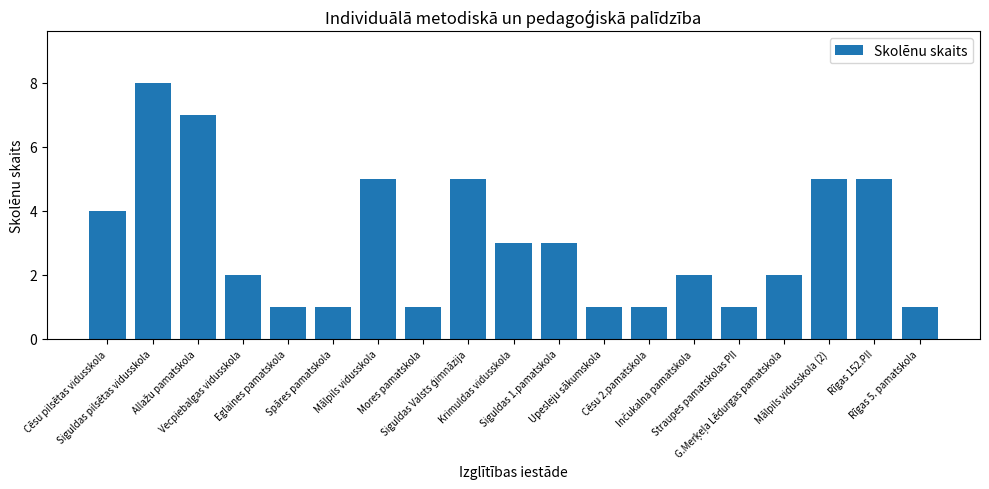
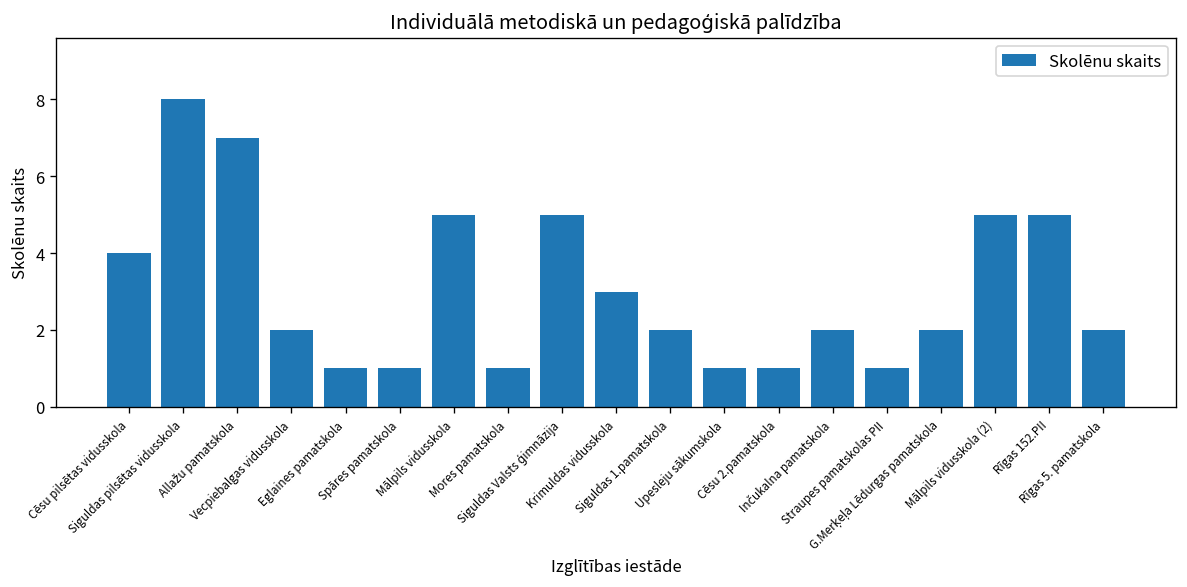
  {
    "Cēsu pilsētas vidusskola": 4,
    "Siguldas pilsētas vidusskola": 8,
    "Allažu pamatskola": 7,
    "Vecpiebalgas vidusskola": 2,
    "Eglaines pamatskola": 1,
    "Spāres pamatskola": 1,
    "Mālpils vidusskola": 5,
    "Mores pamatskola": 1,
    "Siguldas Valsts ģimnāzija": 5,
    "Krimuldas vidusskola": 3,
-   "Siguldas 1.pamatskola": 3,
+   "Siguldas 1.pamatskola": 2,
    "Upesleju sākumskola": 1,
    "Cēsu 2.pamatskola": 1,
    "Inčukalna pamatskola": 2,
    "Straupes pamatskolas PII": 1,
    "G.Merķeļa Lēdurgas pamatskola": 2,
    "Mālpils vidusskola (2)": 5,
    "Rīgas 152.PII": 5,
-   "Rīgas 5. pamatskola": 1
+   "Rīgas 5. pamatskola": 2
  }
